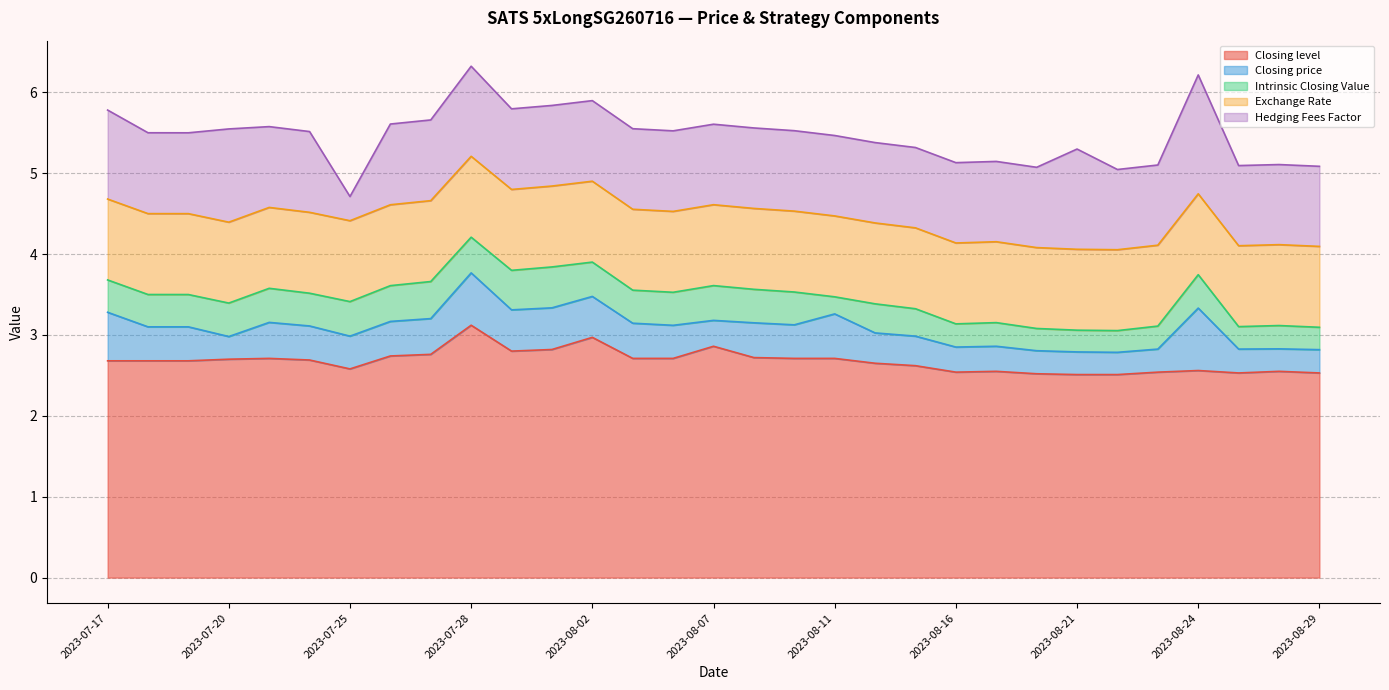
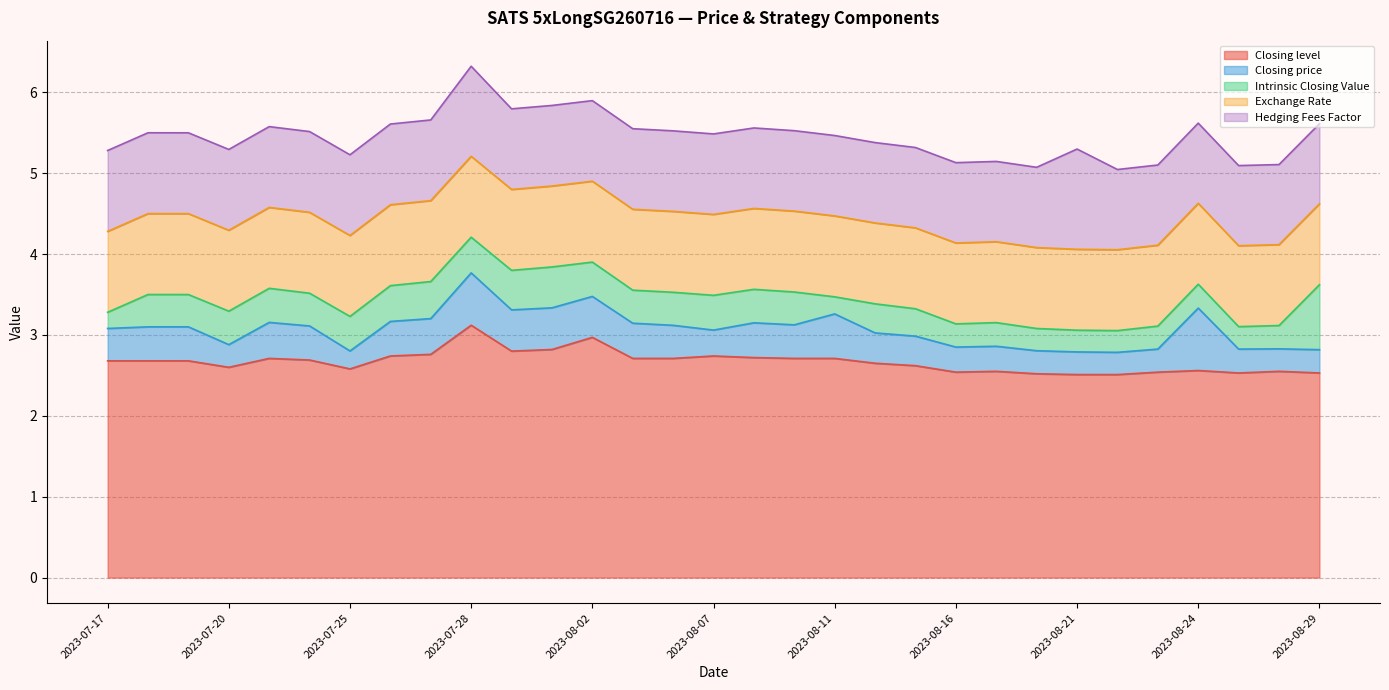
  {
    "Closing level": {
      "2023-07-17": 2.7,
-     "2023-07-20": 2.7,
+     "2023-07-20": 2.6,
      "2023-07-25": 2.6,
      "2023-07-28": 3.1,
      "2023-08-02": 3.0,
-     "2023-08-07": 2.9,
+     "2023-08-07": 2.7,
      "2023-08-11": 2.7,
      "2023-08-16": 2.5,
      "2023-08-21": 2.5,
      "2023-08-24": 2.6,
      "2023-08-29": 2.5
    },
    "Closing price": {
-     "2023-07-17": 0.6,
+     "2023-07-17": 0.4,
      "2023-07-20": 0.3,
-     "2023-07-25": 0.4,
+     "2023-07-25": 0.2,
      "2023-07-28": 0.6,
      "2023-08-02": 0.5,
      "2023-08-07": 0.3,
      "2023-08-11": 0.5,
      "2023-08-16": 0.3,
      "2023-08-21": 0.3,
      "2023-08-24": 0.8,
      "2023-08-29": 0.3
    },
    "Intrinsic Closing Value": {
-     "2023-07-17": 0.4,
+     "2023-07-17": 0.2,
      "2023-07-20": 0.4,
      "2023-07-25": 0.4,
      "2023-07-28": 0.4,
      "2023-08-02": 0.4,
      "2023-08-07": 0.4,
      "2023-08-11": 0.2,
      "2023-08-16": 0.3,
      "2023-08-21": 0.3,
-     "2023-08-24": 0.4,
-     "2023-08-29": 0.3
+     "2023-08-24": 0.3,
+     "2023-08-29": 0.8
    },
    "Exchange Rate": {
      "2023-07-17": 1.0,
      "2023-07-20": 1.0,
      "2023-07-25": 1.0,
      "2023-07-28": 1.0,
      "2023-08-02": 1.0,
      "2023-08-07": 1.0,
      "2023-08-11": 1.0,
      "2023-08-16": 1.0,
      "2023-08-21": 1.0,
      "2023-08-24": 1.0,
      "2023-08-29": 1.0
    },
    "Hedging Fees Factor": {
-     "2023-07-17": 1.1,
-     "2023-07-20": 1.2,
-     "2023-07-25": 0.3,
+     "2023-07-17": 1.0,
+     "2023-07-20": 1.0,
+     "2023-07-25": 1.0,
      "2023-07-28": 1.1,
      "2023-08-02": 1.0,
      "2023-08-07": 1.0,
      "2023-08-11": 1.0,
      "2023-08-16": 1.0,
      "2023-08-21": 1.2,
-     "2023-08-24": 1.5
+     "2023-08-24": 1.0
    }
  }
